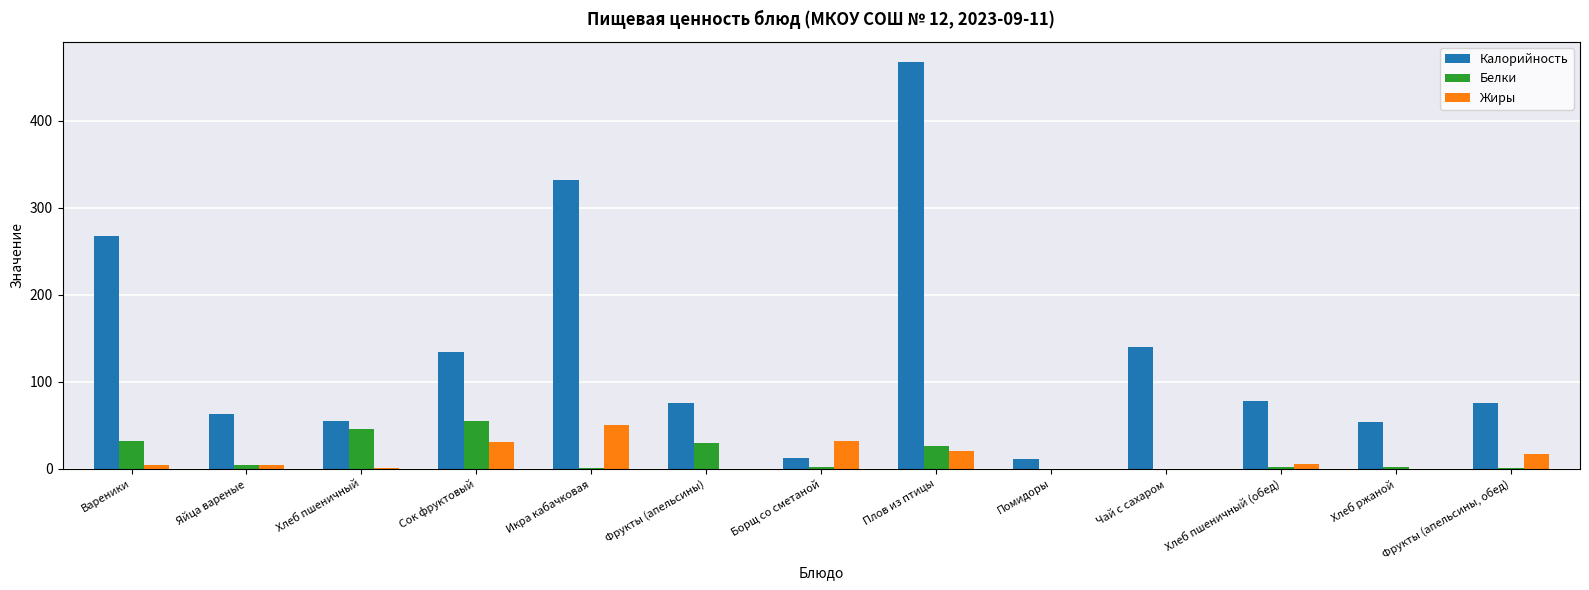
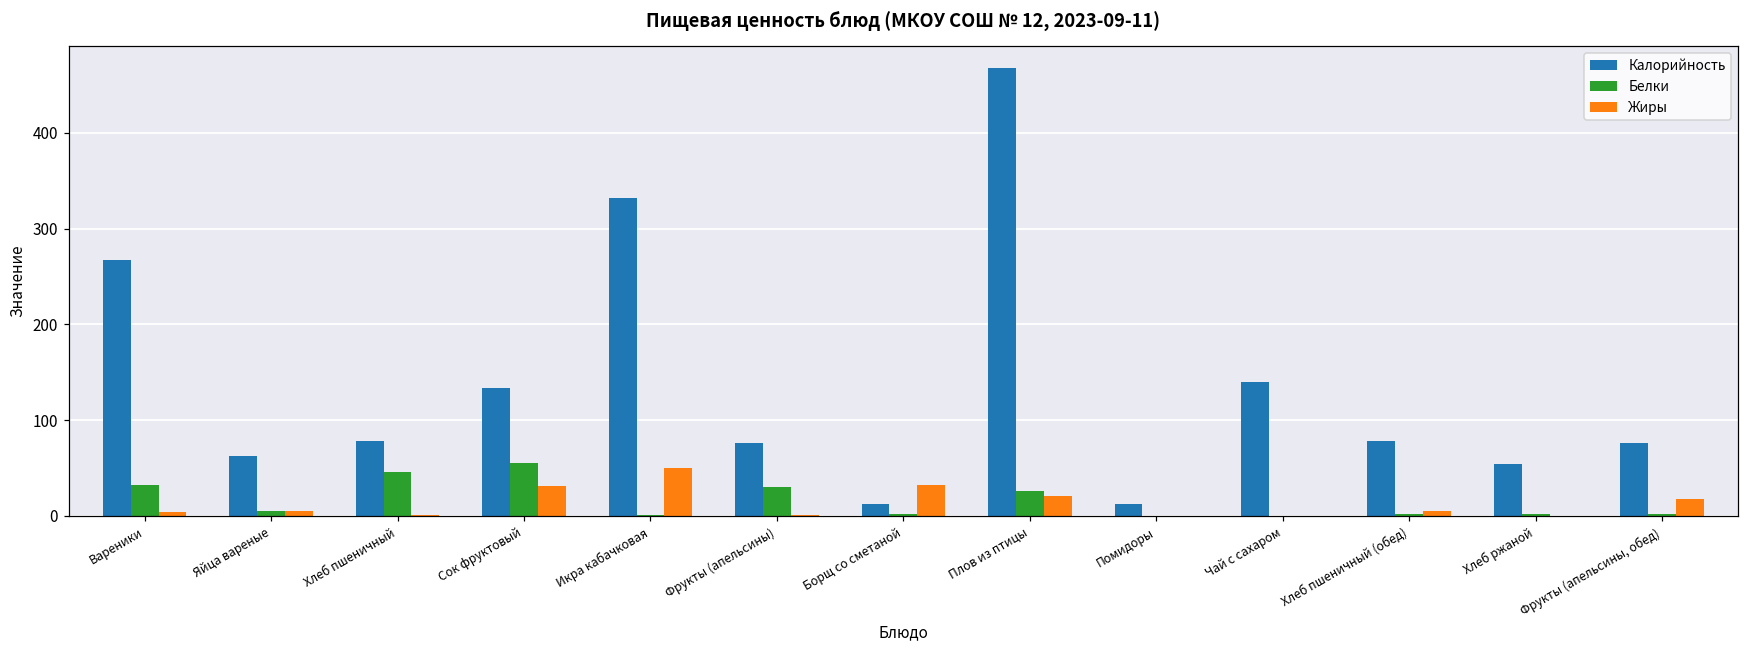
  {
    "Калорийность": {
      "Вареники": 270,
      "Яйца вареные": 60,
-     "Хлеб пшеничный": 60,
+     "Хлеб пшеничный": 80,
      "Сок фруктовый": 130,
      "Икра кабачковая": 330,
      "Фрукты (апельсины)": 80,
      "Борщ со сметаной": 10,
      "Плов из птицы": 470,
      "Помидоры": 10,
      "Чай с сахаром": 140,
      "Хлеб пшеничный (обед)": 80,
      "Хлеб ржаной": 50,
      "Фрукты (апельсины, обед)": 80
    },
    "Белки": {
      "Вареники": 30,
      "Яйца вареные": 10,
      "Хлеб пшеничный": 50,
      "Сок фруктовый": 50,
      "Фрукты (апельсины)": 30,
      "Плов из птицы": 30
    },
    "Жиры": {
      "Вареники": 0,
      "Яйца вареные": 0,
      "Сок фруктовый": 30,
      "Икра кабачковая": 50,
      "Борщ со сметаной": 30,
      "Плов из птицы": 20,
      "Чай с сахаром": 0,
      "Хлеб пшеничный (обед)": 10,
      "Фрукты (апельсины, обед)": 20
    }
  }
